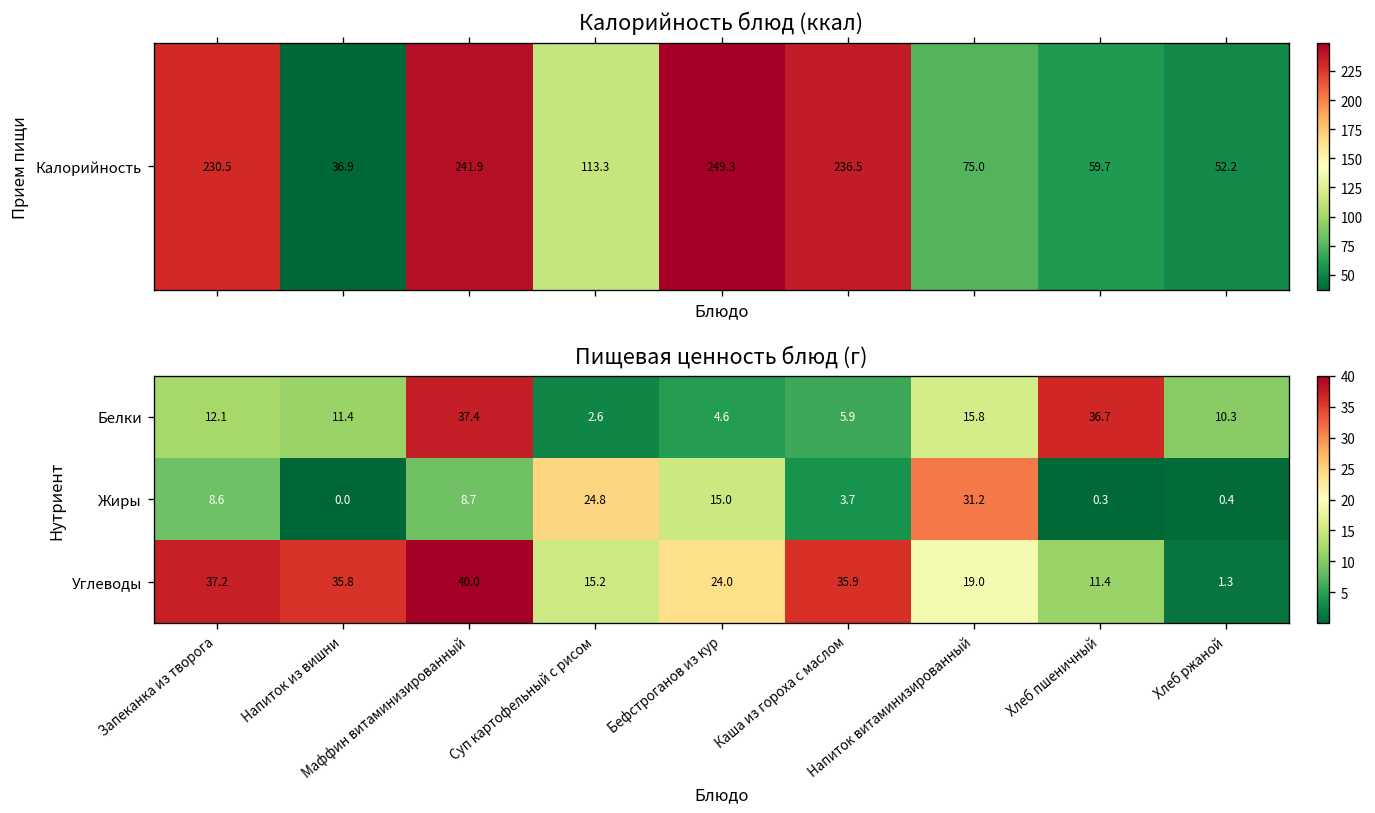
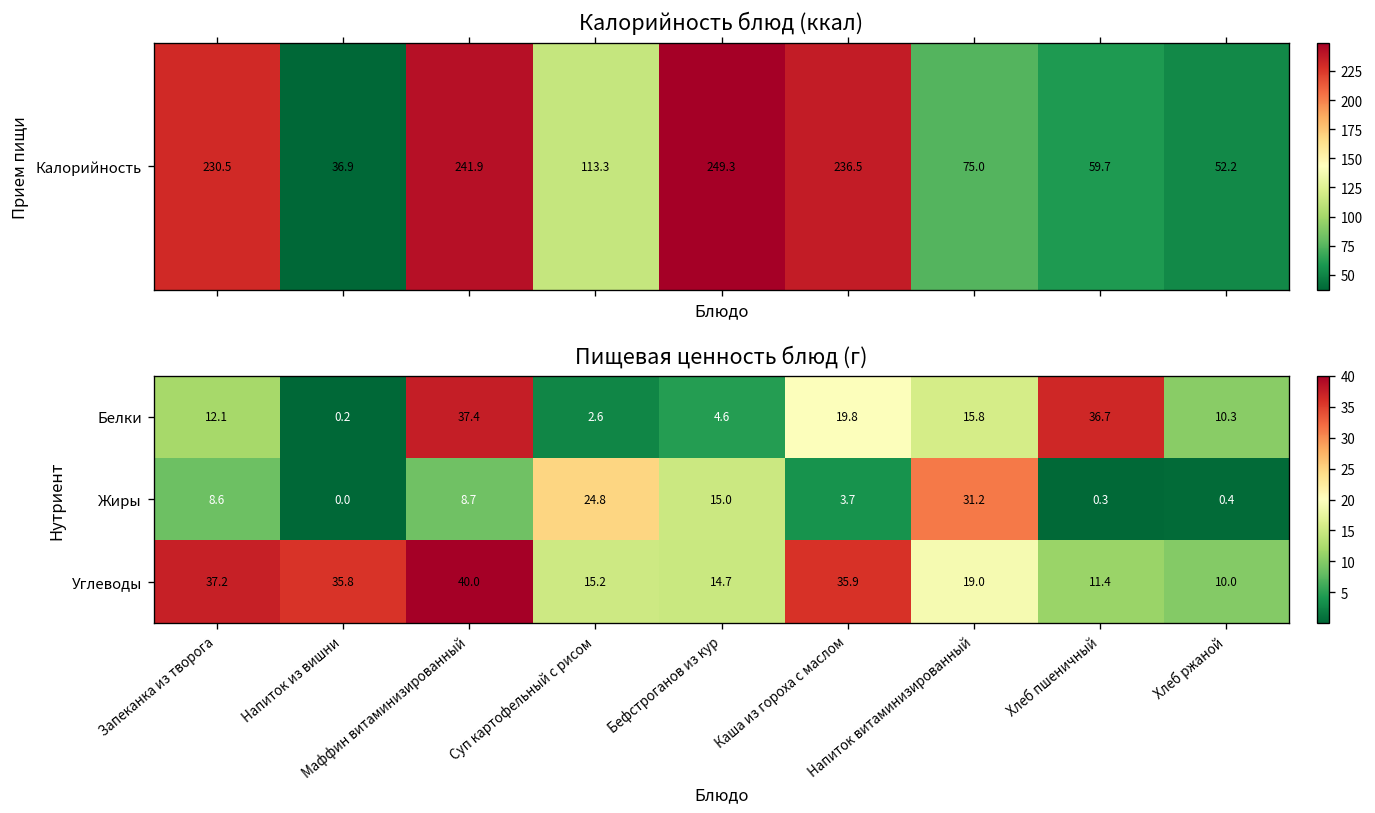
  {
    "Пищевая ценность блюд (г)": {
      "Белки": {
        "Запеканка из творога": 12.1,
-       "Напиток из вишни": 11.4,
+       "Напиток из вишни": 0.2,
        "Маффин витаминизированный": 37.4,
        "Суп картофельный с рисом": 2.6,
        "Бефстроганов из кур": 4.6,
-       "Каша из гороха с маслом": 5.9,
+       "Каша из гороха с маслом": 19.8,
        "Напиток витаминизированный": 15.8,
        "Хлеб пшеничный": 36.7,
        "Хлеб ржаной": 10.3
      },
      "Жиры": {
        "Запеканка из творога": 8.6,
        "Напиток из вишни": 0.0,
        "Маффин витаминизированный": 8.7,
        "Суп картофельный с рисом": 24.8,
        "Бефстроганов из кур": 15.0,
        "Каша из гороха с маслом": 3.7,
        "Напиток витаминизированный": 31.2,
        "Хлеб пшеничный": 0.3,
        "Хлеб ржаной": 0.4
      },
      "Углеводы": {
        "Запеканка из творога": 37.2,
        "Напиток из вишни": 35.8,
        "Маффин витаминизированный": 40.0,
        "Суп картофельный с рисом": 15.2,
-       "Бефстроганов из кур": 24.0,
+       "Бефстроганов из кур": 14.7,
        "Каша из гороха с маслом": 35.9,
        "Напиток витаминизированный": 19.0,
        "Хлеб пшеничный": 11.4,
-       "Хлеб ржаной": 1.3
+       "Хлеб ржаной": 10.0
      }
    }
  }
